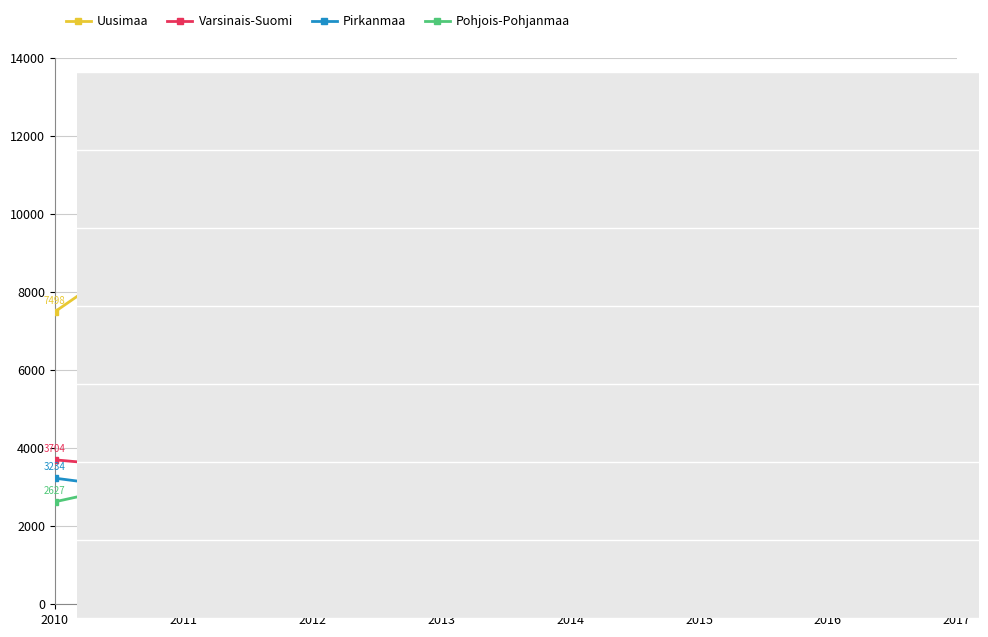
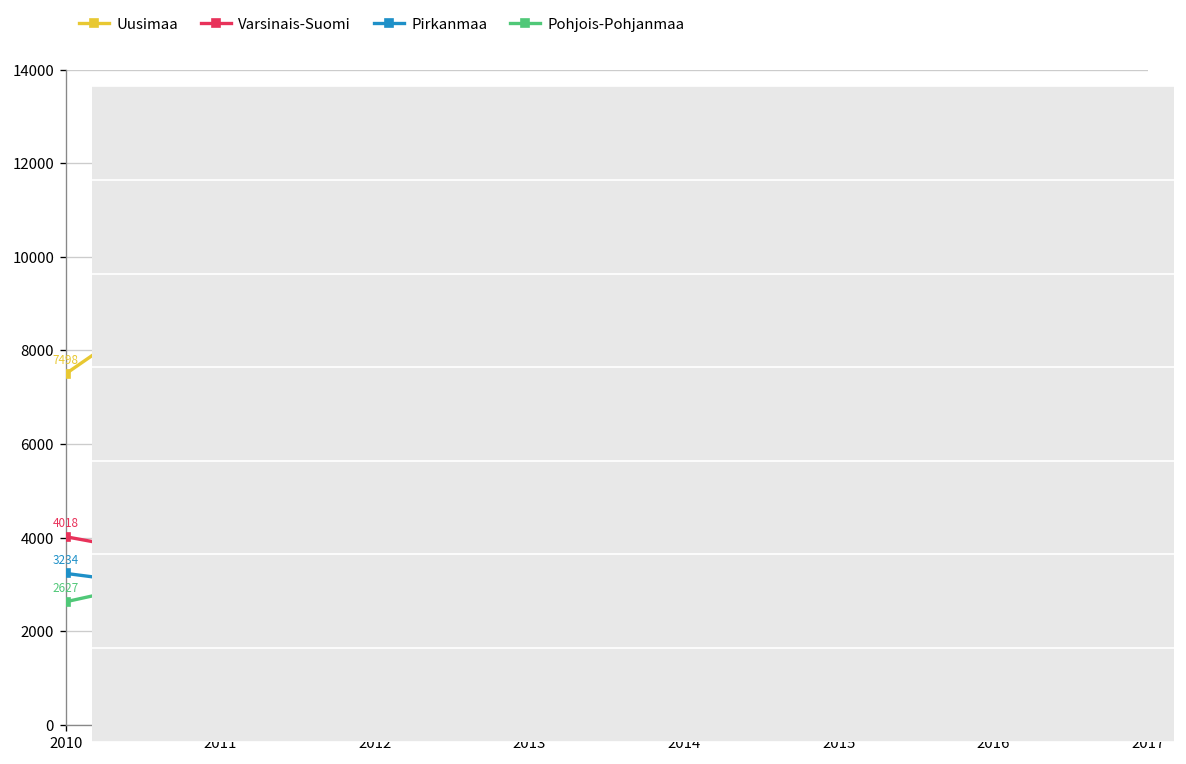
  {
    "Uusimaa": {
      "2010": 7498
    },
    "Varsinais-Suomi": {
-     "2010": 3704
+     "2010": 4018
    },
    "Pohjois-Pohjanmaa": {
      "2010": 2627
    }
  }
